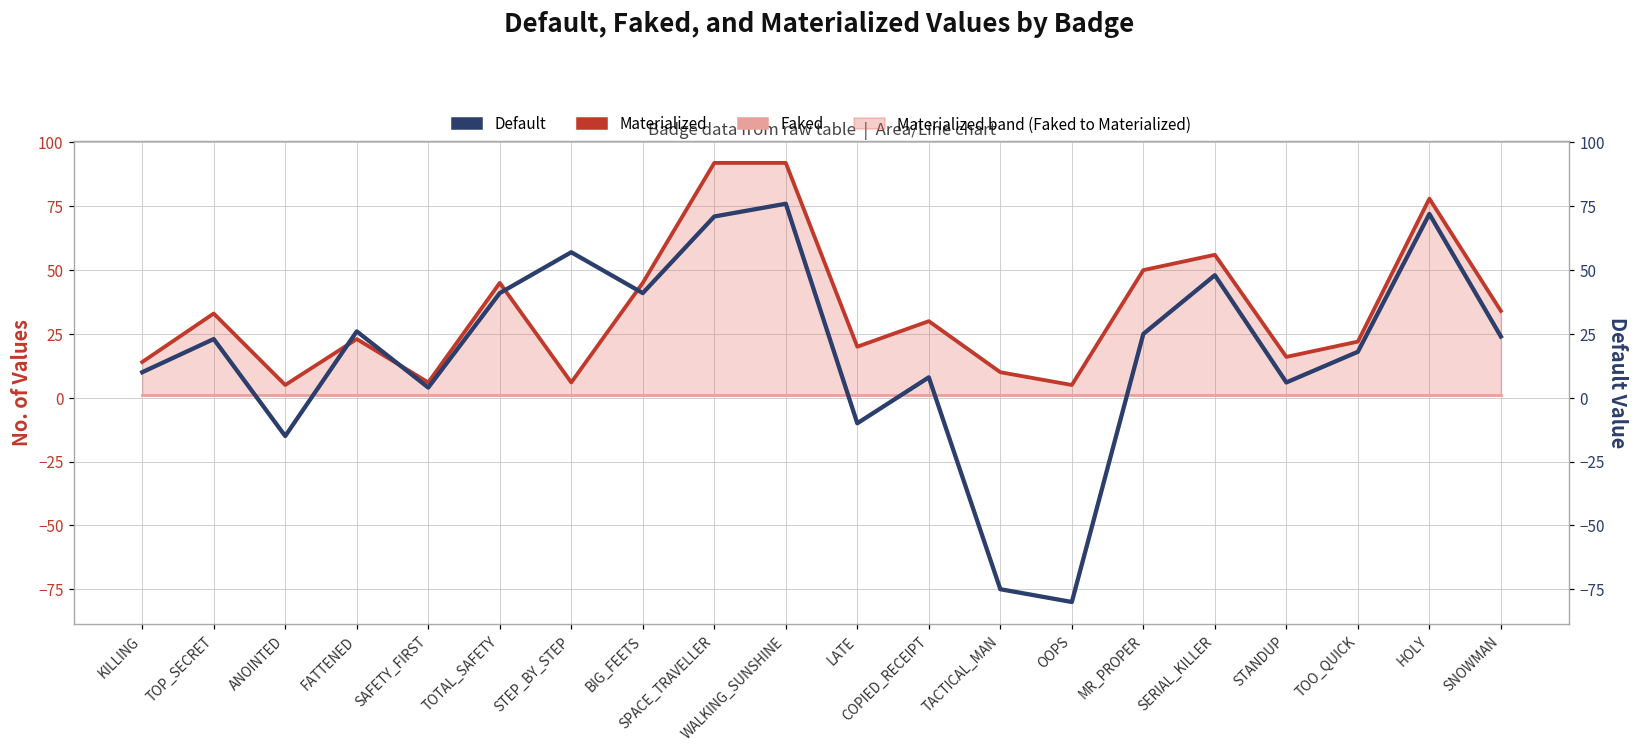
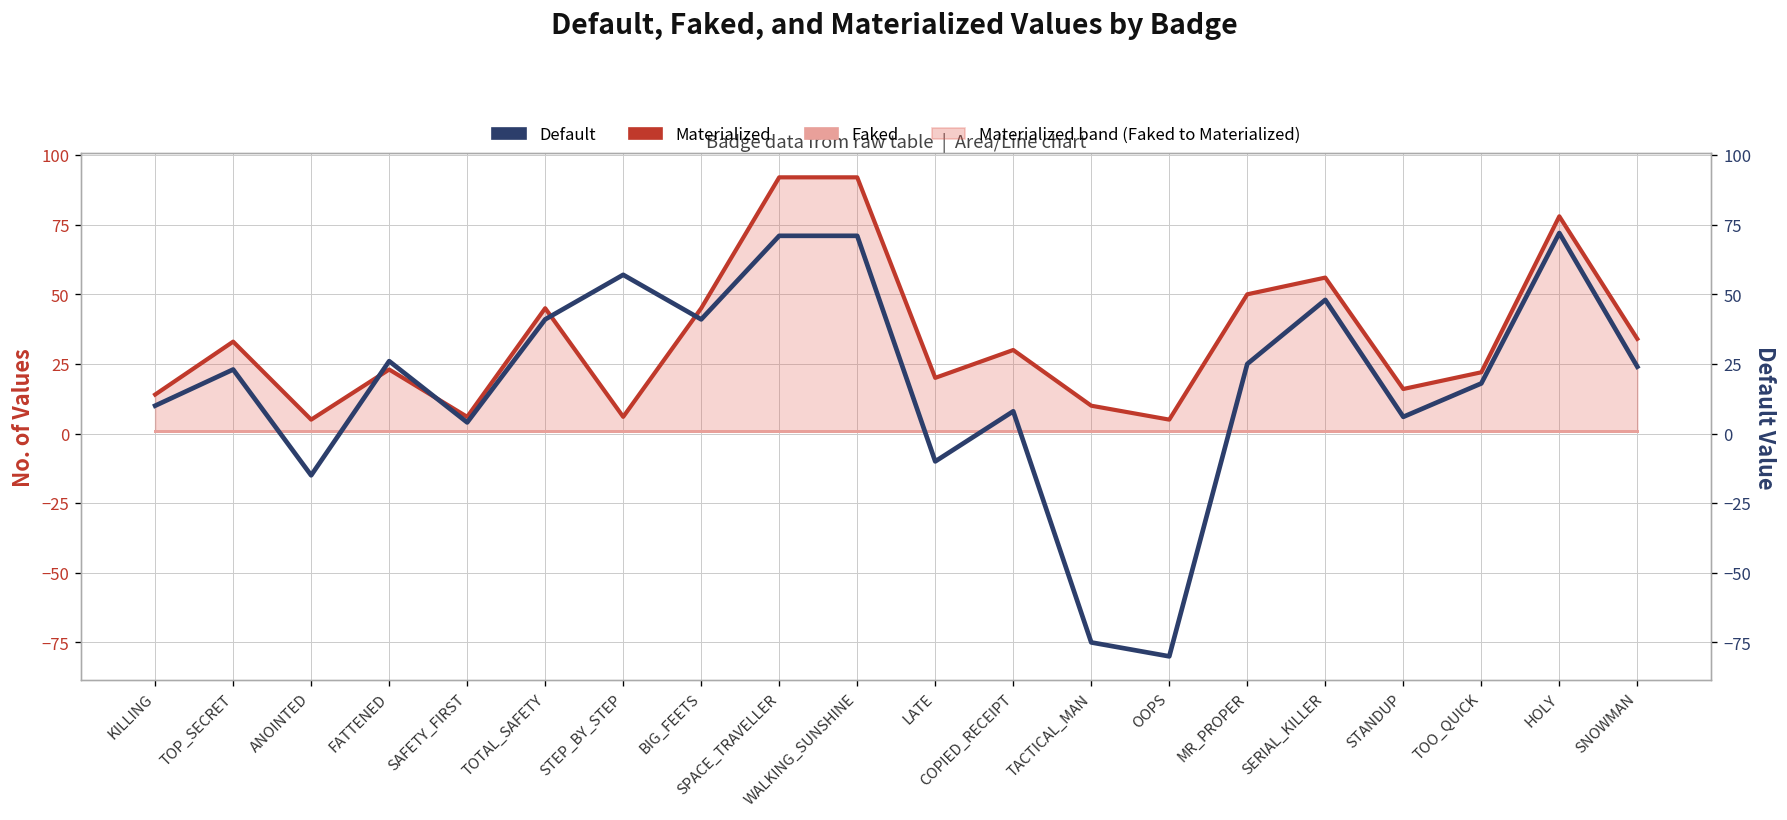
  {
    "Materialized band (Faked to Materialized)": {
      "KILLING": 14,
      "TOP_SECRET": 33,
      "ANOINTED": 5,
      "FATTENED": 23,
      "SAFETY_FIRST": 6,
      "TOTAL_SAFETY": 45,
      "STEP_BY_STEP": 6,
      "BIG_FEETS": 45,
      "SPACE_TRAVELLER": 92,
      "WALKING_SUNSHINE": 92,
      "LATE": 20,
      "COPIED_RECEIPT": 30,
      "TACTICAL_MAN": 10,
      "OOPS": 5,
      "MR_PROPER": 50,
      "SERIAL_KILLER": 56,
      "STANDUP": 16,
      "TOO_QUICK": 22,
      "HOLY": 78,
      "SNOWMAN": 34
    },
    "Faked": {
      "KILLING": 1,
      "TOP_SECRET": 1,
      "ANOINTED": 1,
      "FATTENED": 1,
      "SAFETY_FIRST": 1,
      "TOTAL_SAFETY": 1,
      "STEP_BY_STEP": 1,
      "BIG_FEETS": 1,
      "SPACE_TRAVELLER": 1,
      "WALKING_SUNSHINE": 1,
      "LATE": 1,
      "COPIED_RECEIPT": 1,
      "TACTICAL_MAN": 1,
      "OOPS": 1,
      "MR_PROPER": 1,
      "SERIAL_KILLER": 1,
      "STANDUP": 1,
      "TOO_QUICK": 1,
      "HOLY": 1,
      "SNOWMAN": 1
    },
    "Default": {
      "KILLING": 10,
      "TOP_SECRET": 23,
      "ANOINTED": -15,
      "FATTENED": 26,
      "SAFETY_FIRST": 4,
      "TOTAL_SAFETY": 41,
      "STEP_BY_STEP": 57,
      "BIG_FEETS": 41,
      "SPACE_TRAVELLER": 71,
-     "WALKING_SUNSHINE": 76,
+     "WALKING_SUNSHINE": 71,
      "LATE": -10,
      "COPIED_RECEIPT": 8,
      "TACTICAL_MAN": -75,
      "OOPS": -80,
      "MR_PROPER": 25,
      "SERIAL_KILLER": 48,
      "STANDUP": 6,
      "TOO_QUICK": 18,
      "HOLY": 72,
      "SNOWMAN": 24
    }
  }
